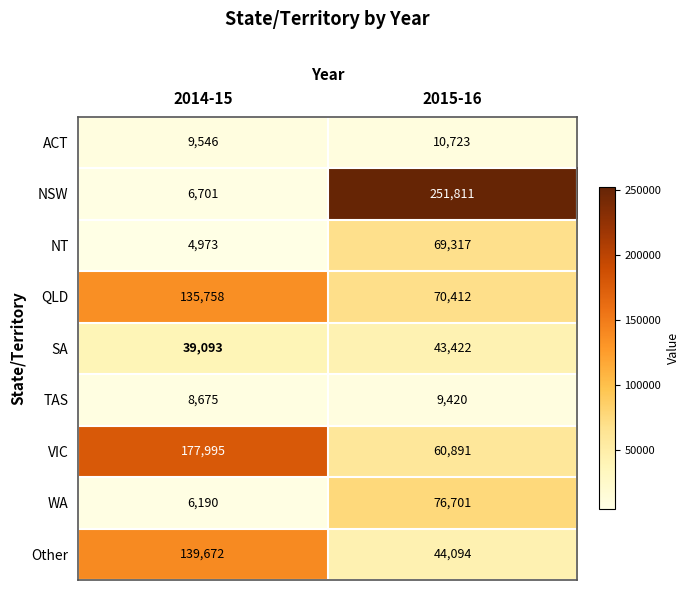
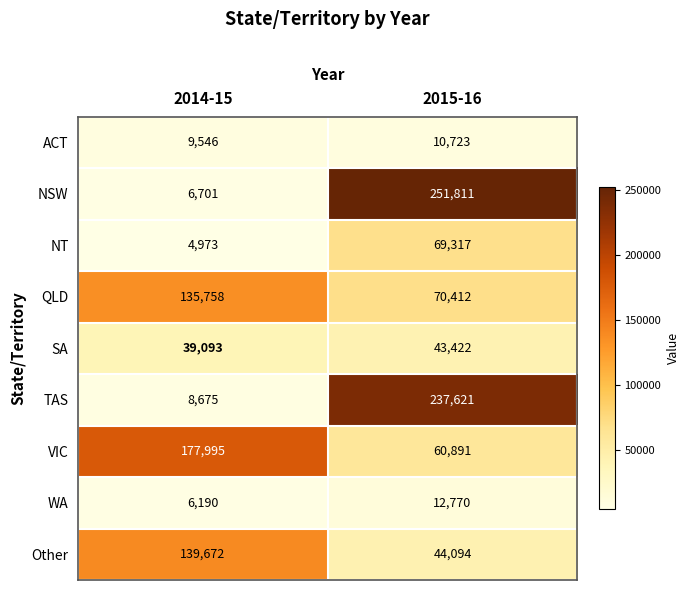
  {
    "ACT": {
      "2014-15": "9,546",
      "2015-16": "10,723"
    },
    "NSW": {
      "2014-15": "6,701",
      "2015-16": "251,811"
    },
    "NT": {
      "2014-15": "4,973",
      "2015-16": "69,317"
    },
    "QLD": {
      "2014-15": "135,758",
      "2015-16": "70,412"
    },
    "SA": {
      "2014-15": "39,093",
      "2015-16": "43,422"
    },
    "TAS": {
      "2014-15": "8,675",
-     "2015-16": "9,420"
+     "2015-16": "237,621"
    },
    "VIC": {
      "2014-15": "177,995",
      "2015-16": "60,891"
    },
    "WA": {
      "2014-15": "6,190",
-     "2015-16": "76,701"
+     "2015-16": "12,770"
    },
    "Other": {
      "2014-15": "139,672",
      "2015-16": "44,094"
    }
  }
